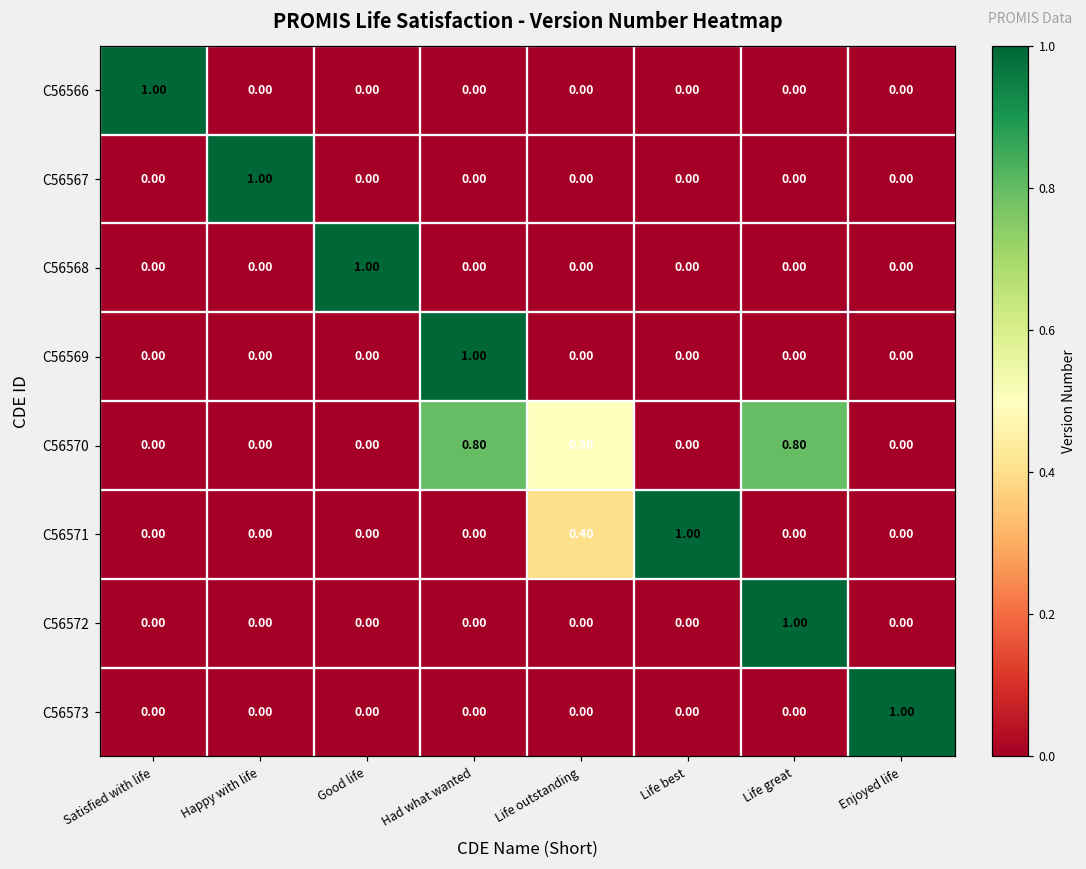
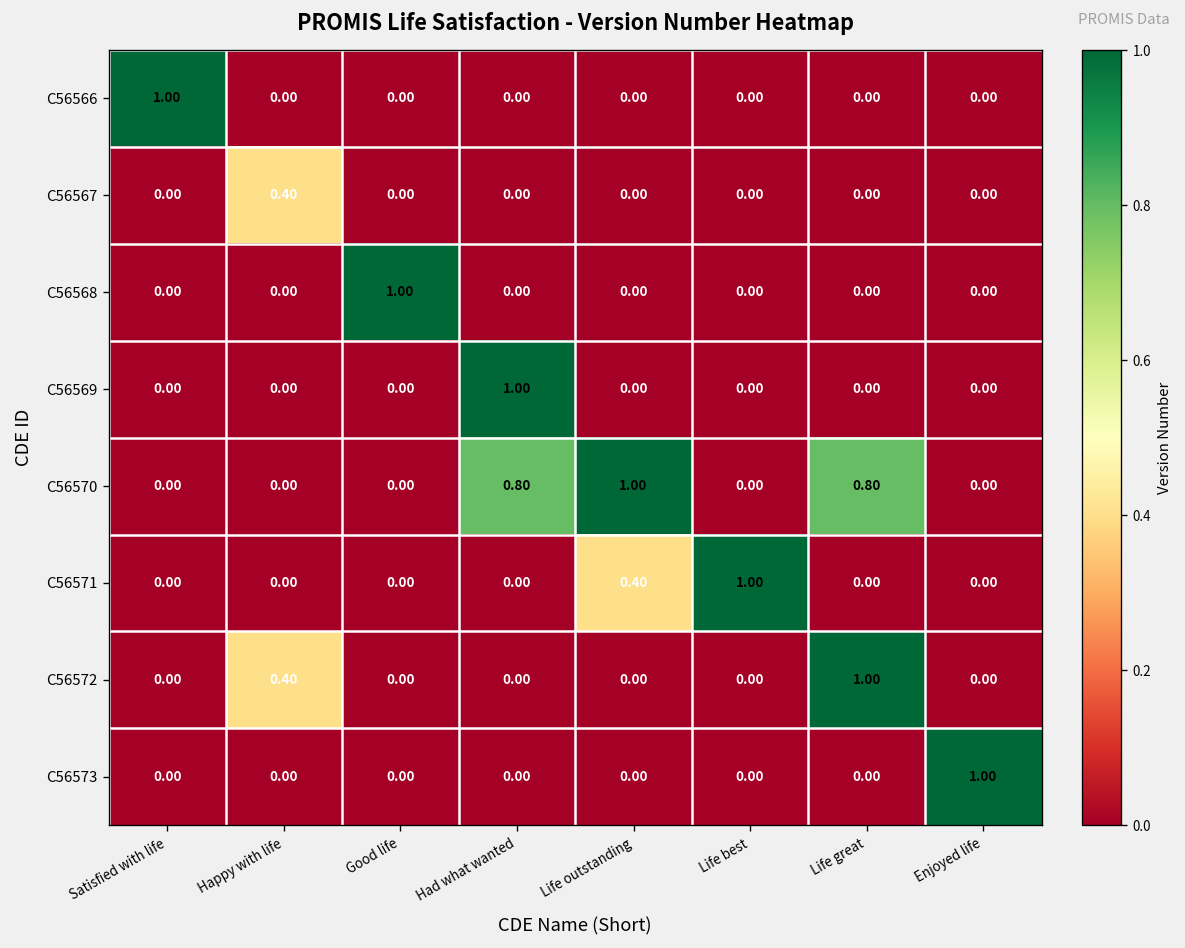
  {
    "C56566": {
      "Satisfied with life": 1.00,
      "Happy with life": 0.00,
      "Good life": 0.00,
      "Had what wanted": 0.00,
      "Life outstanding": 0.00,
      "Life best": 0.00,
      "Life great": 0.00,
      "Enjoyed life": 0.00
    },
    "C56567": {
      "Satisfied with life": 0.00,
-     "Happy with life": 1.00,
+     "Happy with life": 0.40,
      "Good life": 0.00,
      "Had what wanted": 0.00,
      "Life outstanding": 0.00,
      "Life best": 0.00,
      "Life great": 0.00,
      "Enjoyed life": 0.00
    },
    "C56568": {
      "Satisfied with life": 0.00,
      "Happy with life": 0.00,
      "Good life": 1.00,
      "Had what wanted": 0.00,
      "Life outstanding": 0.00,
      "Life best": 0.00,
      "Life great": 0.00,
      "Enjoyed life": 0.00
    },
    "C56569": {
      "Satisfied with life": 0.00,
      "Happy with life": 0.00,
      "Good life": 0.00,
      "Had what wanted": 1.00,
      "Life outstanding": 0.00,
      "Life best": 0.00,
      "Life great": 0.00,
      "Enjoyed life": 0.00
    },
    "C56570": {
      "Satisfied with life": 0.00,
      "Happy with life": 0.00,
      "Good life": 0.00,
      "Had what wanted": 0.80,
-     "Life outstanding": 0.50,
+     "Life outstanding": 1.00,
      "Life best": 0.00,
      "Life great": 0.80,
      "Enjoyed life": 0.00
    },
    "C56571": {
      "Satisfied with life": 0.00,
      "Happy with life": 0.00,
      "Good life": 0.00,
      "Had what wanted": 0.00,
      "Life outstanding": 0.40,
      "Life best": 1.00,
      "Life great": 0.00,
      "Enjoyed life": 0.00
    },
    "C56572": {
      "Satisfied with life": 0.00,
-     "Happy with life": 0.00,
+     "Happy with life": 0.40,
      "Good life": 0.00,
      "Had what wanted": 0.00,
      "Life outstanding": 0.00,
      "Life best": 0.00,
      "Life great": 1.00,
      "Enjoyed life": 0.00
    },
    "C56573": {
      "Satisfied with life": 0.00,
      "Happy with life": 0.00,
      "Good life": 0.00,
      "Had what wanted": 0.00,
      "Life outstanding": 0.00,
      "Life best": 0.00,
      "Life great": 0.00,
      "Enjoyed life": 1.00
    }
  }
